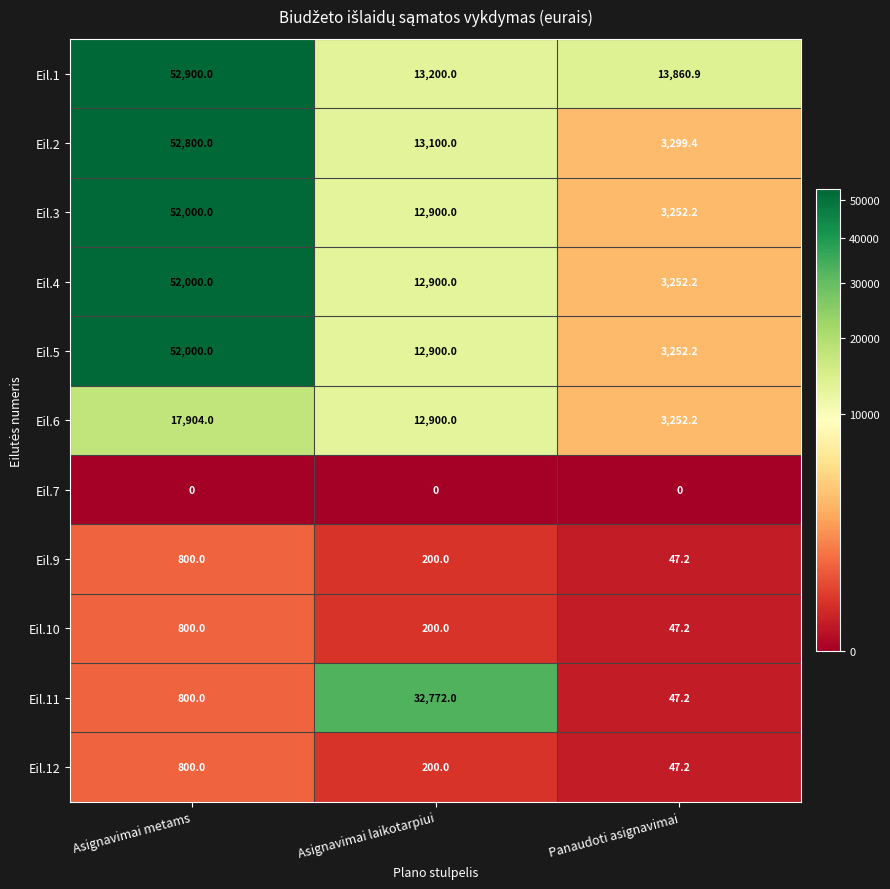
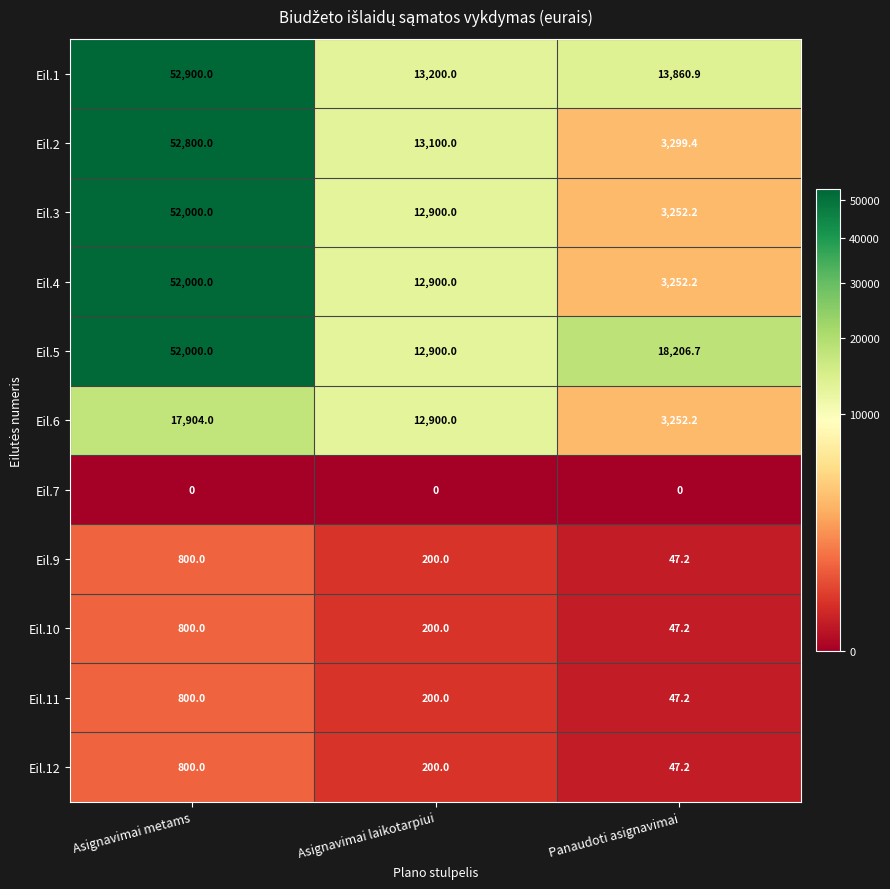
  {
    "Eil.1": {
      "Asignavimai metams": "52,900.0",
      "Asignavimai laikotarpiui": "13,200.0",
      "Panaudoti asignavimai": "13,860.9"
    },
    "Eil.2": {
      "Asignavimai metams": "52,800.0",
      "Asignavimai laikotarpiui": "13,100.0",
      "Panaudoti asignavimai": "3,299.4"
    },
    "Eil.3": {
      "Asignavimai metams": "52,000.0",
      "Asignavimai laikotarpiui": "12,900.0",
      "Panaudoti asignavimai": "3,252.2"
    },
    "Eil.4": {
      "Asignavimai metams": "52,000.0",
      "Asignavimai laikotarpiui": "12,900.0",
      "Panaudoti asignavimai": "3,252.2"
    },
    "Eil.5": {
      "Asignavimai metams": "52,000.0",
      "Asignavimai laikotarpiui": "12,900.0",
-     "Panaudoti asignavimai": "3,252.2"
+     "Panaudoti asignavimai": "18,206.7"
    },
    "Eil.6": {
      "Asignavimai metams": "17,904.0",
      "Asignavimai laikotarpiui": "12,900.0",
      "Panaudoti asignavimai": "3,252.2"
    },
    "Eil.7": {
      "Asignavimai metams": "0",
      "Asignavimai laikotarpiui": "0",
      "Panaudoti asignavimai": "0"
    },
    "Eil.9": {
      "Asignavimai metams": "800.0",
      "Asignavimai laikotarpiui": "200.0",
      "Panaudoti asignavimai": "47.2"
    },
    "Eil.10": {
      "Asignavimai metams": "800.0",
      "Asignavimai laikotarpiui": "200.0",
      "Panaudoti asignavimai": "47.2"
    },
    "Eil.11": {
      "Asignavimai metams": "800.0",
-     "Asignavimai laikotarpiui": "32,772.0",
+     "Asignavimai laikotarpiui": "200.0",
      "Panaudoti asignavimai": "47.2"
    },
    "Eil.12": {
      "Asignavimai metams": "800.0",
      "Asignavimai laikotarpiui": "200.0",
      "Panaudoti asignavimai": "47.2"
    }
  }
